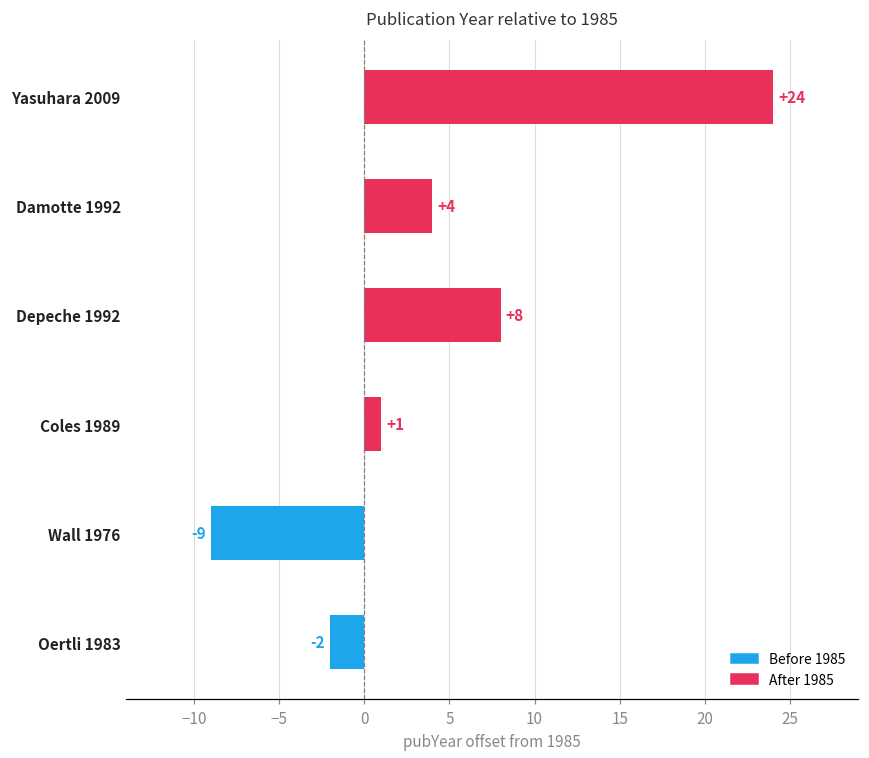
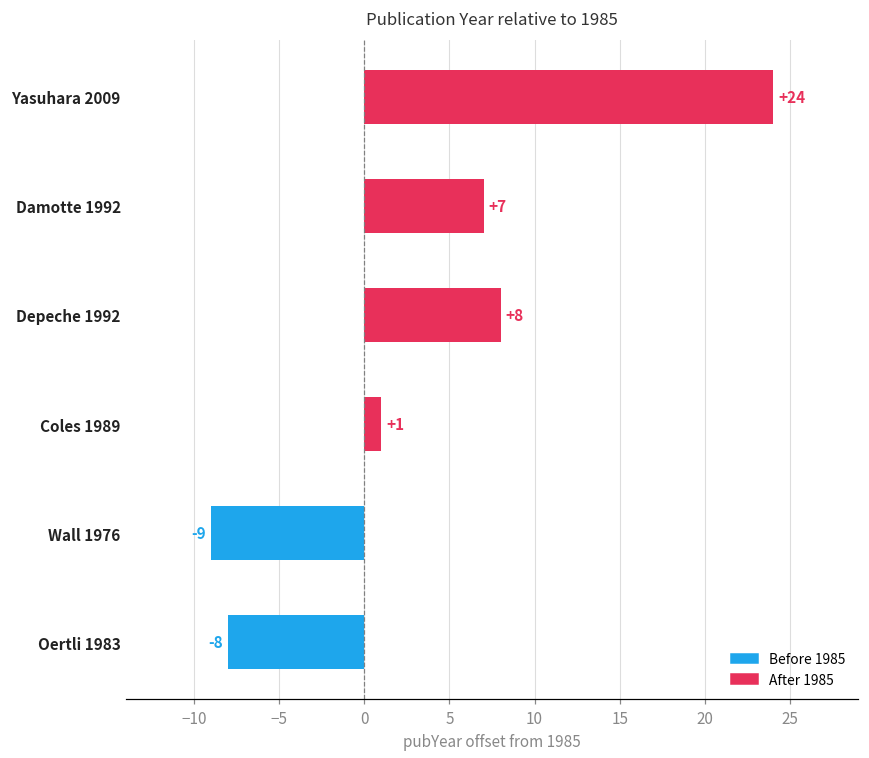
  {
    "Yasuhara 2009": "+24",
-   "Damotte 1992": "+4",
+   "Damotte 1992": "+7",
    "Depeche 1992": "+8",
    "Coles 1989": "+1",
    "Wall 1976": "-9",
-   "Oertli 1983": "-2"
+   "Oertli 1983": "-8"
  }
